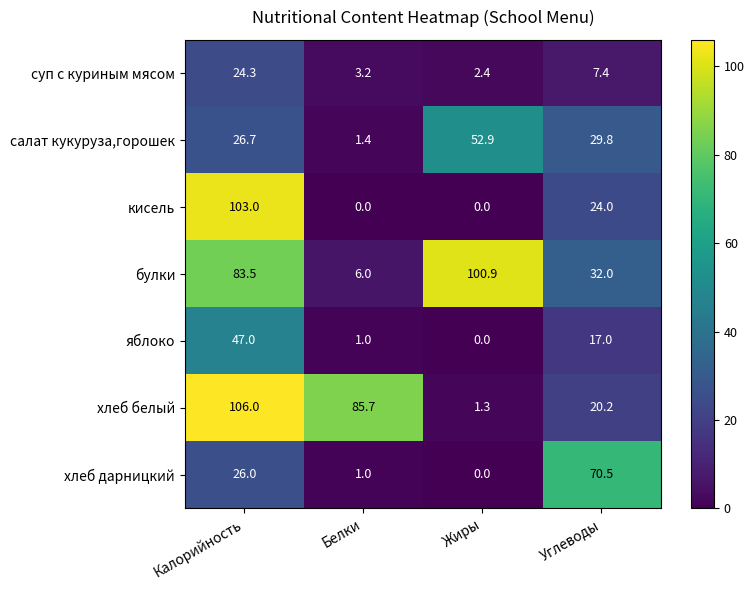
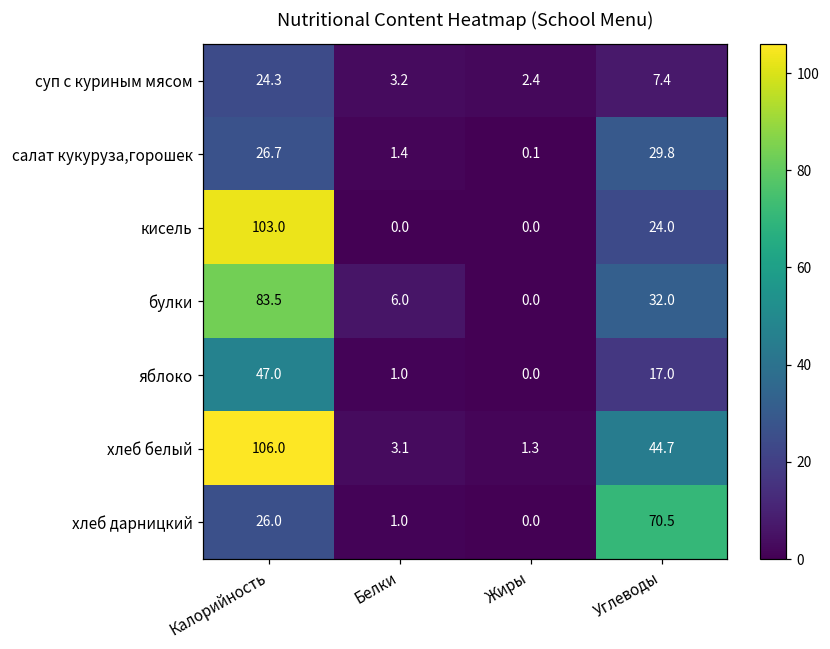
  {
    "суп с куриным мясом": {
      "Калорийность": 24.3,
      "Белки": 3.2,
      "Жиры": 2.4,
      "Углеводы": 7.4
    },
    "салат кукуруза,горошек": {
      "Калорийность": 26.7,
      "Белки": 1.4,
-     "Жиры": 52.9,
+     "Жиры": 0.1,
      "Углеводы": 29.8
    },
    "кисель": {
      "Калорийность": 103.0,
      "Белки": 0.0,
      "Жиры": 0.0,
      "Углеводы": 24.0
    },
    "булки": {
      "Калорийность": 83.5,
      "Белки": 6.0,
-     "Жиры": 100.9,
+     "Жиры": 0.0,
      "Углеводы": 32.0
    },
    "яблоко": {
      "Калорийность": 47.0,
      "Белки": 1.0,
      "Жиры": 0.0,
      "Углеводы": 17.0
    },
    "хлеб белый": {
      "Калорийность": 106.0,
-     "Белки": 85.7,
+     "Белки": 3.1,
      "Жиры": 1.3,
-     "Углеводы": 20.2
+     "Углеводы": 44.7
    },
    "хлеб дарницкий": {
      "Калорийность": 26.0,
      "Белки": 1.0,
      "Жиры": 0.0,
      "Углеводы": 70.5
    }
  }
